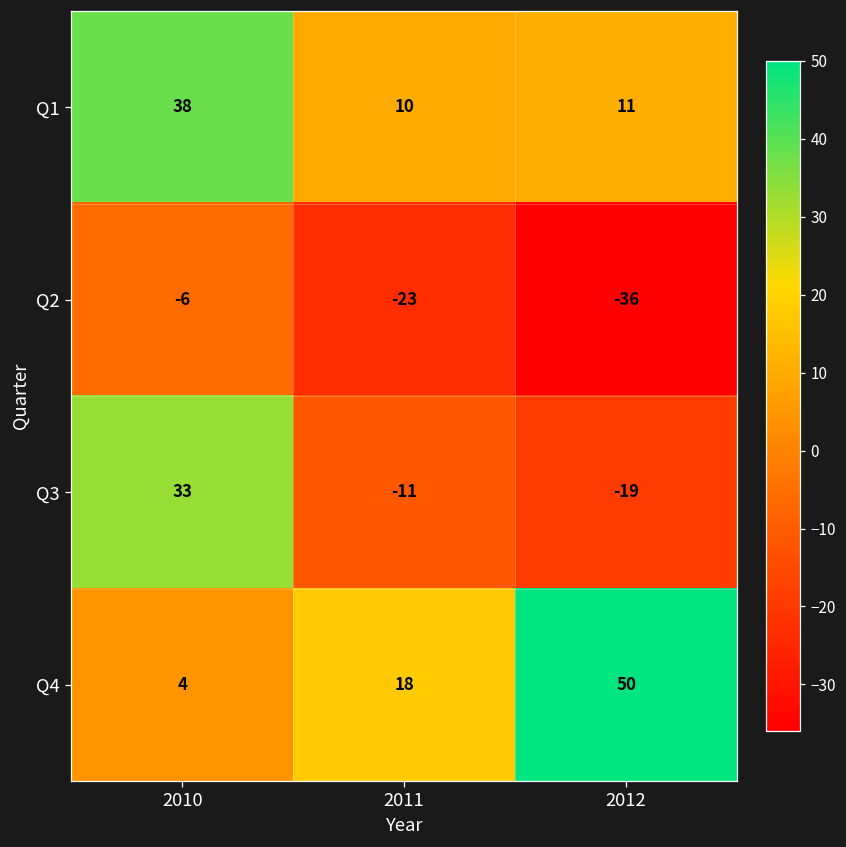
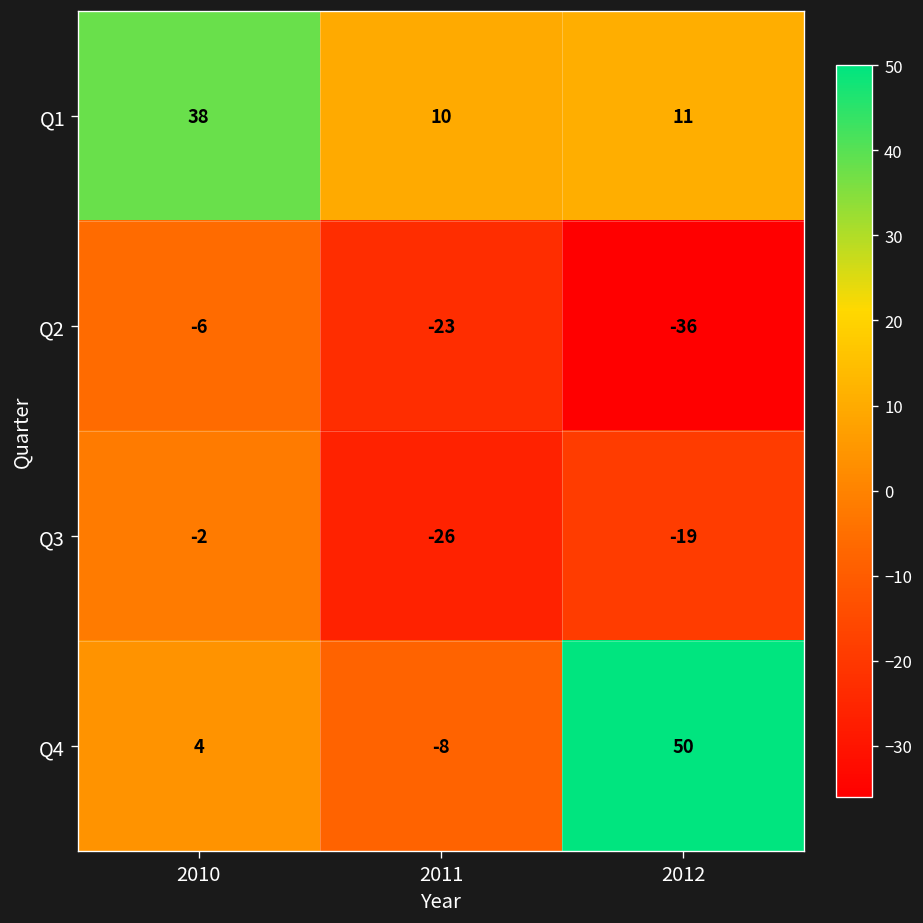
  {
    "Q1": {
      "2010": 38,
      "2011": 10,
      "2012": 11
    },
    "Q2": {
      "2010": -6,
      "2011": -23,
      "2012": -36
    },
    "Q3": {
-     "2010": 33,
-     "2011": -11,
+     "2010": -2,
+     "2011": -26,
      "2012": -19
    },
    "Q4": {
      "2010": 4,
-     "2011": 18,
+     "2011": -8,
      "2012": 50
    }
  }
